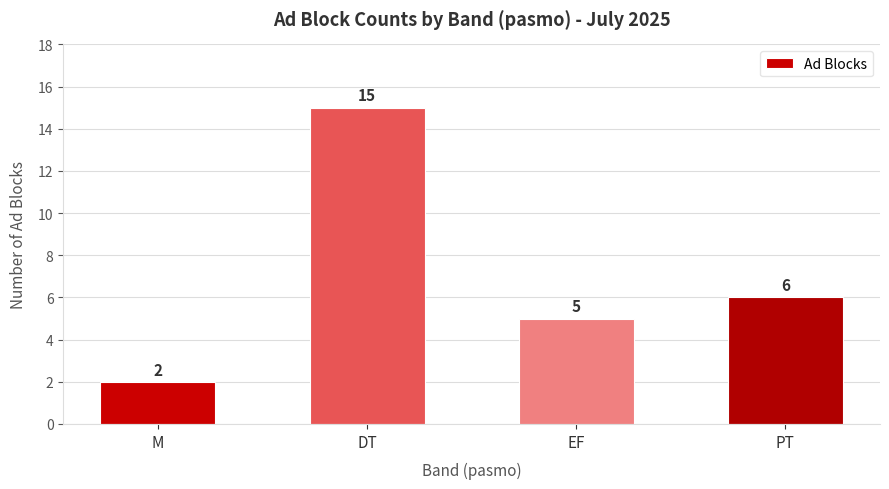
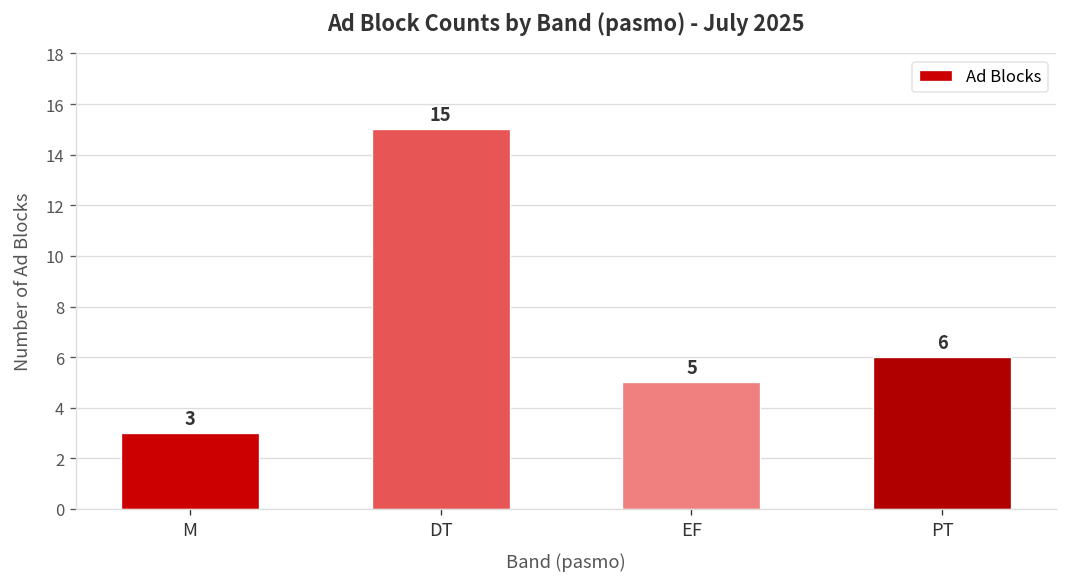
  {
-   "M": 2,
+   "M": 3,
    "DT": 15,
    "EF": 5,
    "PT": 6
  }
